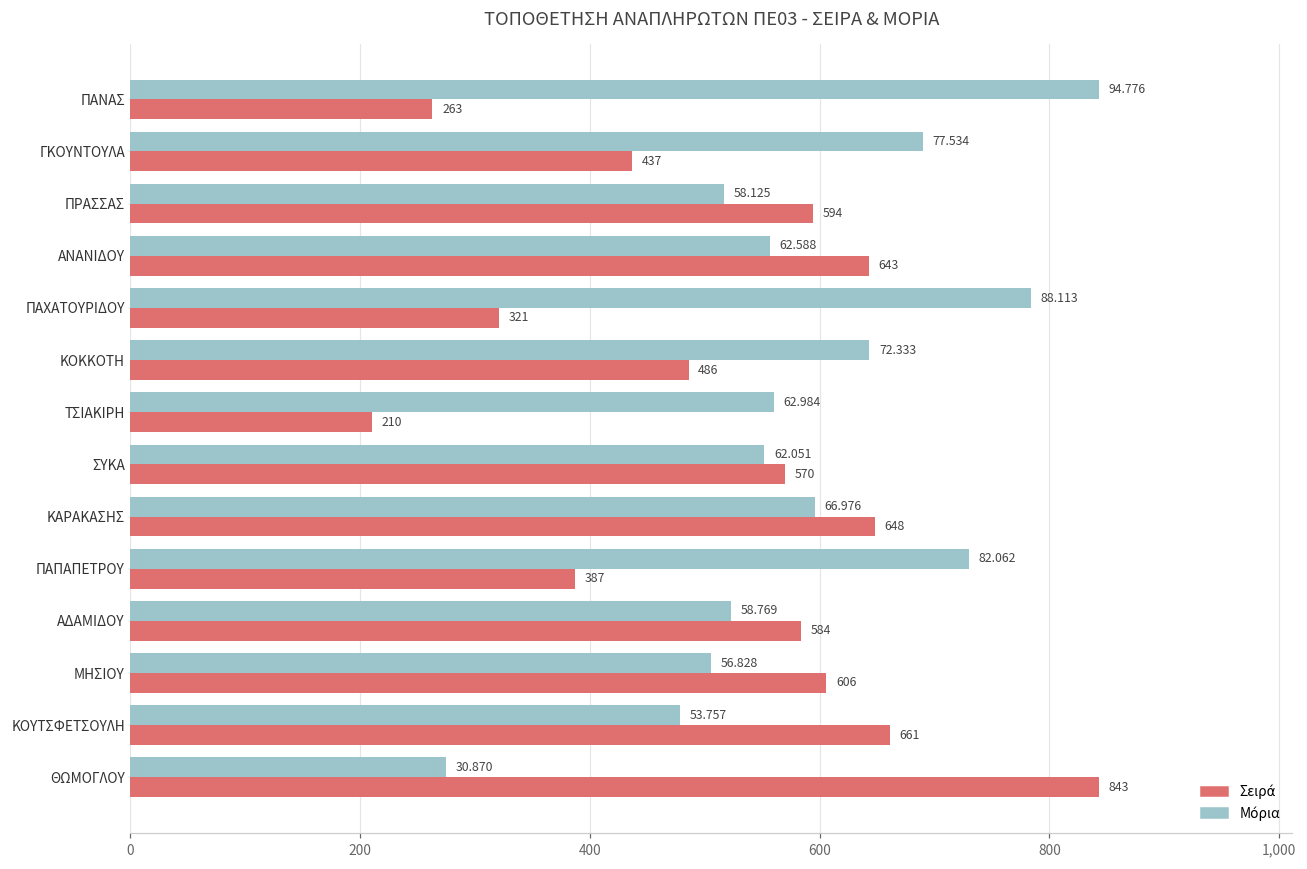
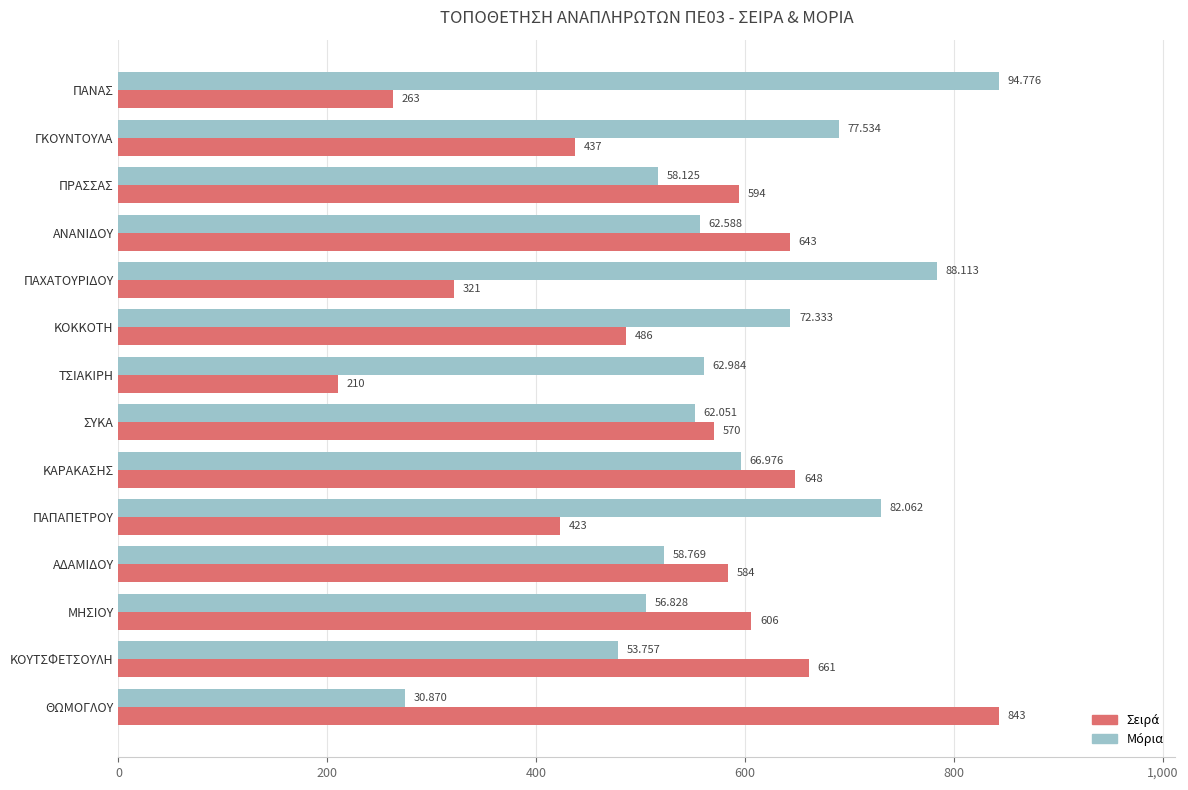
  {
    "Σειρά": {
      "ΠΑΝΑΣ": 263,
      "ΓΚΟΥΝΤΟΥΛΑ": 437,
      "ΠΡΑΣΣΑΣ": 594,
      "ΑΝΑΝΙΔΟΥ": 643,
      "ΠΑΧΑΤΟΥΡΙΔΟΥ": 321,
      "ΚΟΚΚΟΤΗ": 486,
      "ΤΣΙΑΚΙΡΗ": 210,
      "ΣΥΚΑ": 570,
      "ΚΑΡΑΚΑΣΗΣ": 648,
-     "ΠΑΠΑΠΕΤΡΟΥ": 387,
+     "ΠΑΠΑΠΕΤΡΟΥ": 423,
      "ΑΔΑΜΙΔΟΥ": 584,
      "ΜΗΣΙΟΥ": 606,
      "ΚΟΥΤΣΦΕΤΣΟΥΛΗ": 661,
      "ΘΩΜΟΓΛΟΥ": 843
    }
  }
